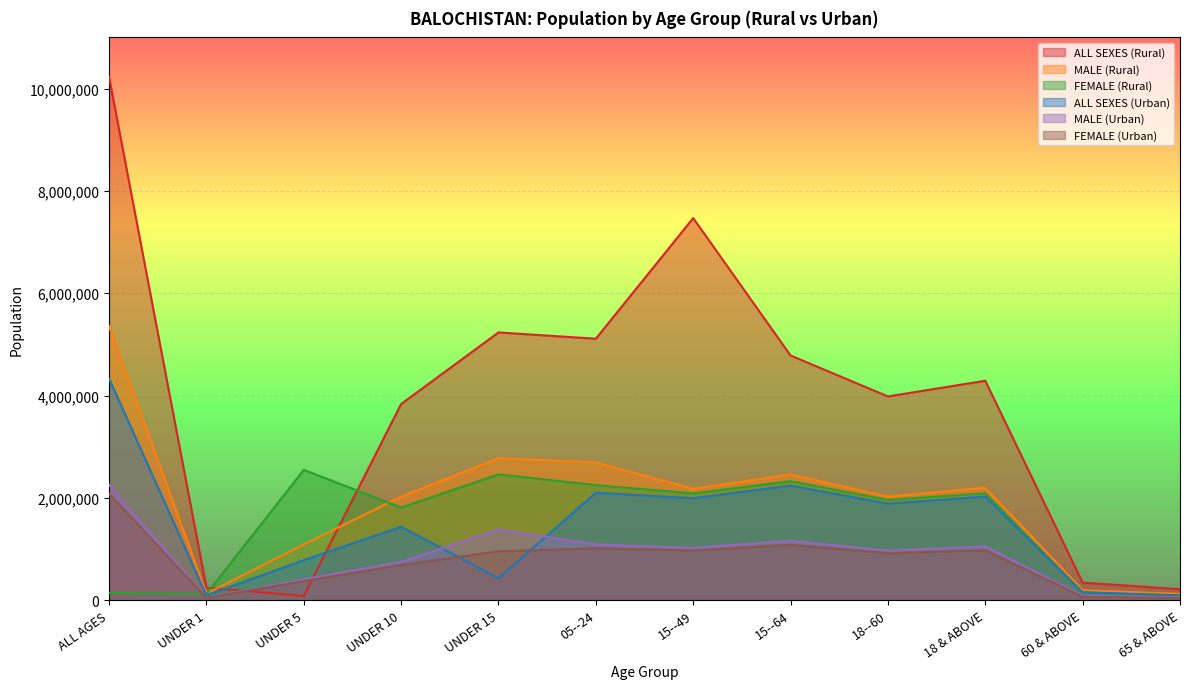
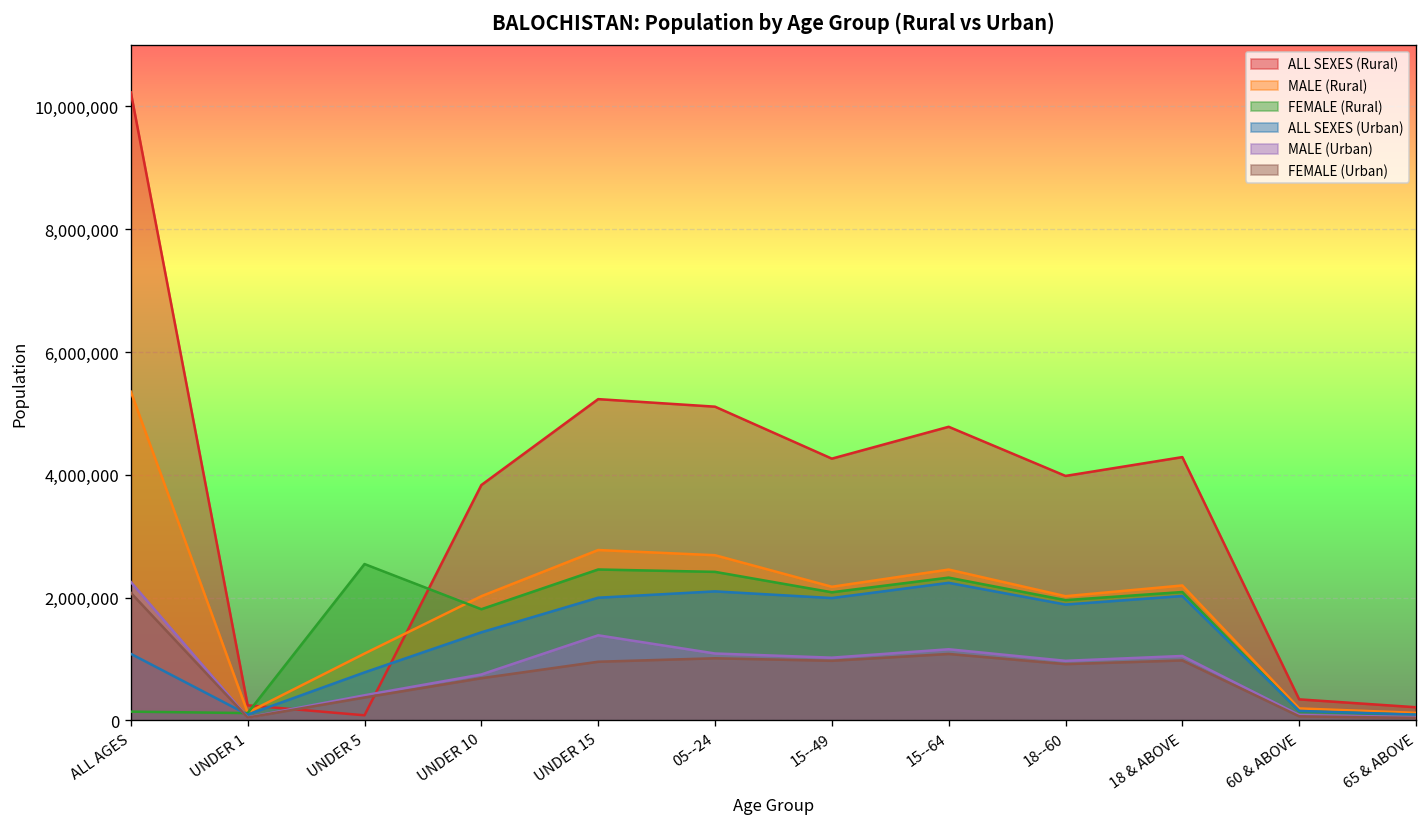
  {
    "ALL SEXES (Rural)": {
      "ALL AGES": "10,200,000",
      "UNDER 1": "200,000",
      "UNDER 5": "100,000",
      "UNDER 10": "3,800,000",
      "UNDER 15": "5,200,000",
      "05--24": "5,100,000",
-     "15--49": "7,500,000",
+     "15--49": "4,300,000",
      "15--64": "4,800,000",
      "18--60": "4,000,000",
      "18 & ABOVE": "4,300,000",
      "60 & ABOVE": "300,000",
      "65 & ABOVE": "200,000"
    },
    "MALE (Rural)": {
      "ALL AGES": "5,400,000",
      "UNDER 5": "1,100,000",
      "UNDER 10": "2,000,000",
      "UNDER 15": "2,800,000",
      "05--24": "2,700,000",
      "15--49": "2,200,000",
      "15--64": "2,500,000",
      "18--60": "2,000,000",
      "18 & ABOVE": "2,200,000"
    },
    "FEMALE (Rural)": {
      "ALL AGES": "100,000",
      "UNDER 5": "2,500,000",
      "UNDER 10": "1,800,000",
      "UNDER 15": "2,500,000",
-     "05--24": "2,200,000",
+     "05--24": "2,400,000",
      "15--49": "2,100,000",
      "15--64": "2,300,000",
      "18--60": "2,000,000",
      "18 & ABOVE": "2,100,000"
    },
    "ALL SEXES (Urban)": {
-     "ALL AGES": "4,300,000",
+     "ALL AGES": "1,100,000",
      "UNDER 5": "800,000",
      "UNDER 10": "1,400,000",
-     "UNDER 15": "400,000",
+     "UNDER 15": "2,000,000",
      "05--24": "2,100,000",
      "15--49": "2,000,000",
      "15--64": "2,200,000",
      "18--60": "1,900,000",
      "18 & ABOVE": "2,000,000"
    },
    "MALE (Urban)": {
      "ALL AGES": "2,300,000",
      "UNDER 10": "700,000",
      "UNDER 15": "1,400,000",
      "05--24": "1,100,000",
      "15--49": "1,000,000",
      "15--64": "1,200,000",
      "18--60": "1,000,000",
      "18 & ABOVE": "1,000,000"
    },
    "FEMALE (Urban)": {
      "ALL AGES": "2,100,000",
      "UNDER 10": "700,000",
      "UNDER 15": "1,000,000",
      "05--24": "1,000,000",
      "15--49": "1,000,000",
      "15--64": "1,100,000",
      "18--60": "900,000",
      "18 & ABOVE": "1,000,000"
    }
  }
